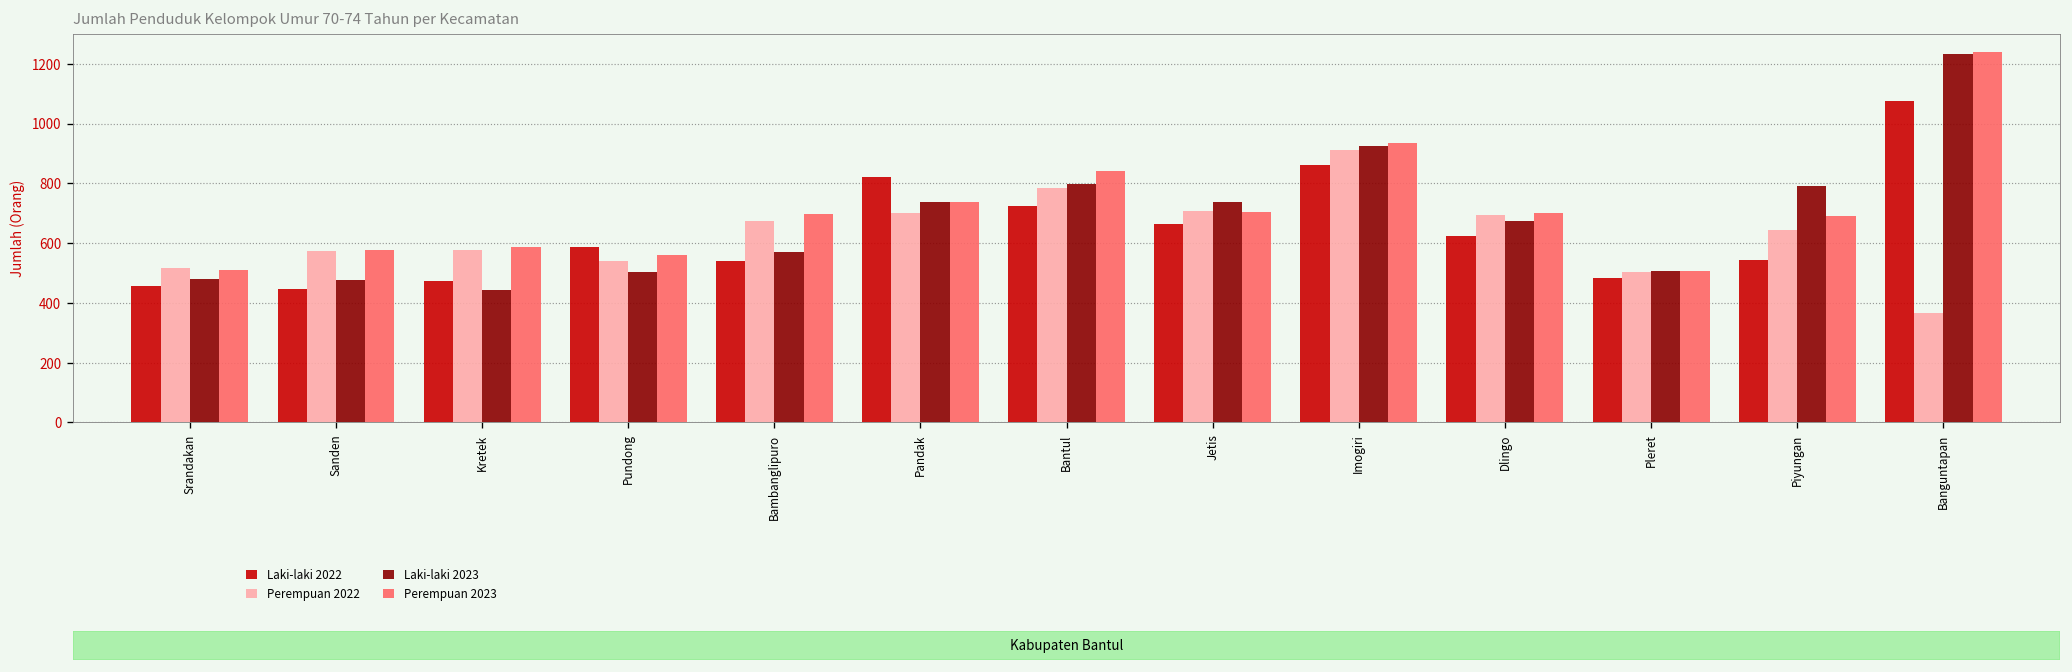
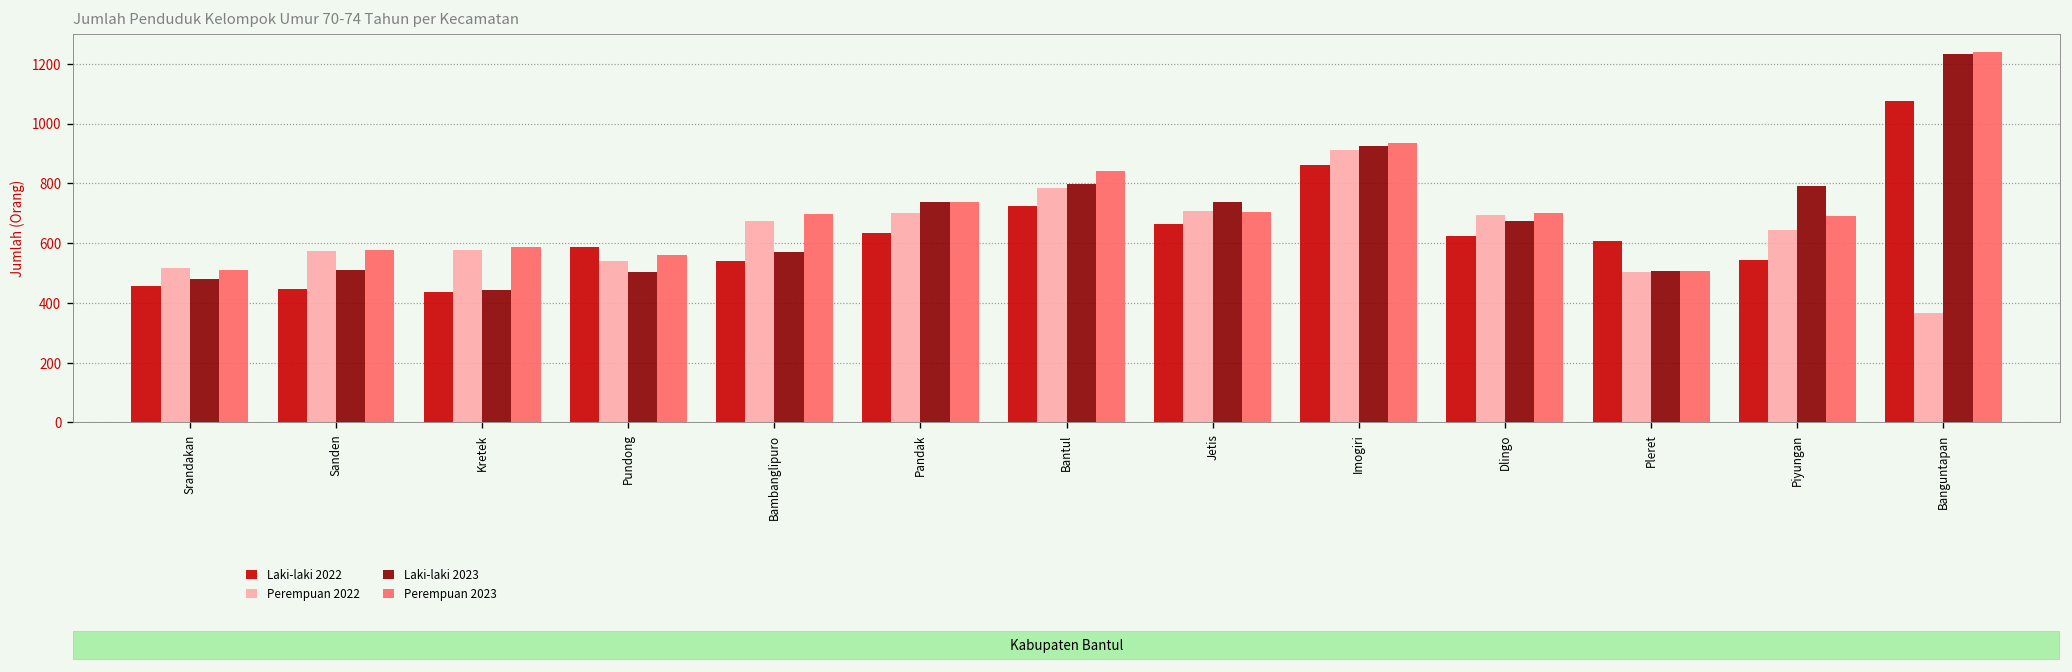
  {
    "Laki-laki 2022": {
      "Srandakan": 460,
      "Sanden": 450,
-     "Kretek": 470,
+     "Kretek": 440,
      "Pundong": 590,
      "Bambanglipuro": 540,
-     "Pandak": 820,
+     "Pandak": 630,
      "Bantul": 730,
      "Jetis": 660,
      "Imogiri": 860,
      "Dlingo": 620,
-     "Pleret": 480,
+     "Pleret": 610,
      "Piyungan": 540,
      "Banguntapan": 1070
    },
    "Perempuan 2022": {
      "Srandakan": 520,
      "Sanden": 570,
      "Kretek": 580,
      "Pundong": 540,
      "Bambanglipuro": 680,
      "Pandak": 700,
      "Bantul": 780,
      "Jetis": 710,
      "Imogiri": 910,
      "Dlingo": 700,
      "Pleret": 500,
      "Piyungan": 650,
      "Banguntapan": 370
    },
    "Laki-laki 2023": {
      "Srandakan": 480,
-     "Sanden": 480,
+     "Sanden": 510,
      "Kretek": 440,
      "Pundong": 500,
      "Bambanglipuro": 570,
      "Pandak": 740,
      "Bantul": 800,
      "Jetis": 740,
      "Imogiri": 930,
      "Dlingo": 670,
      "Pleret": 510,
      "Piyungan": 790,
      "Banguntapan": 1230
    },
    "Perempuan 2023": {
      "Srandakan": 510,
      "Sanden": 580,
      "Kretek": 590,
      "Pundong": 560,
      "Bambanglipuro": 700,
      "Pandak": 740,
      "Bantul": 840,
      "Jetis": 710,
      "Imogiri": 940,
      "Dlingo": 700,
      "Pleret": 510,
      "Piyungan": 690,
      "Banguntapan": 1240
    }
  }
